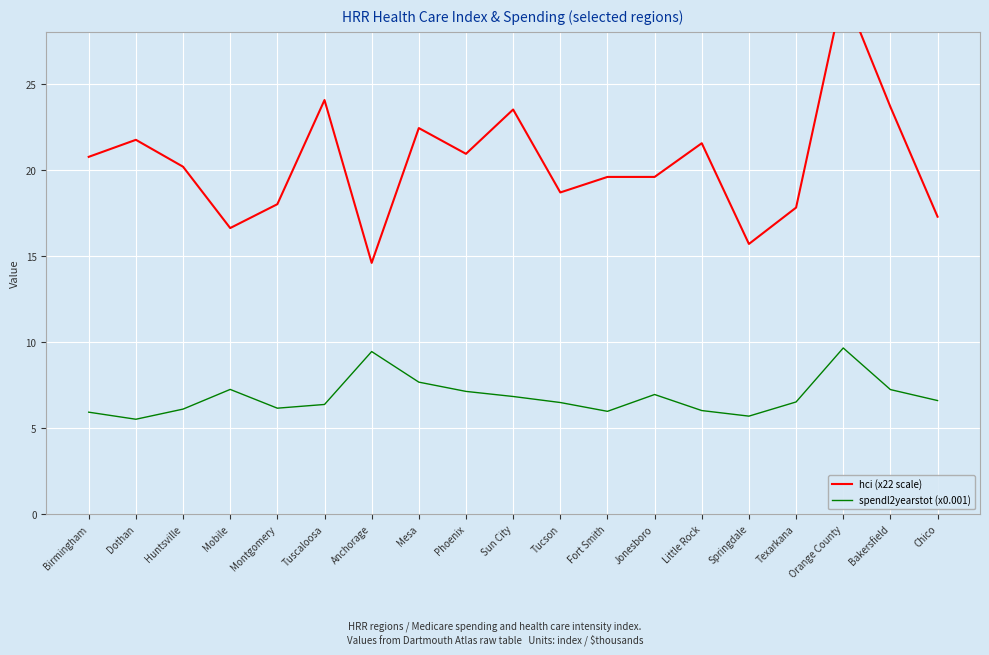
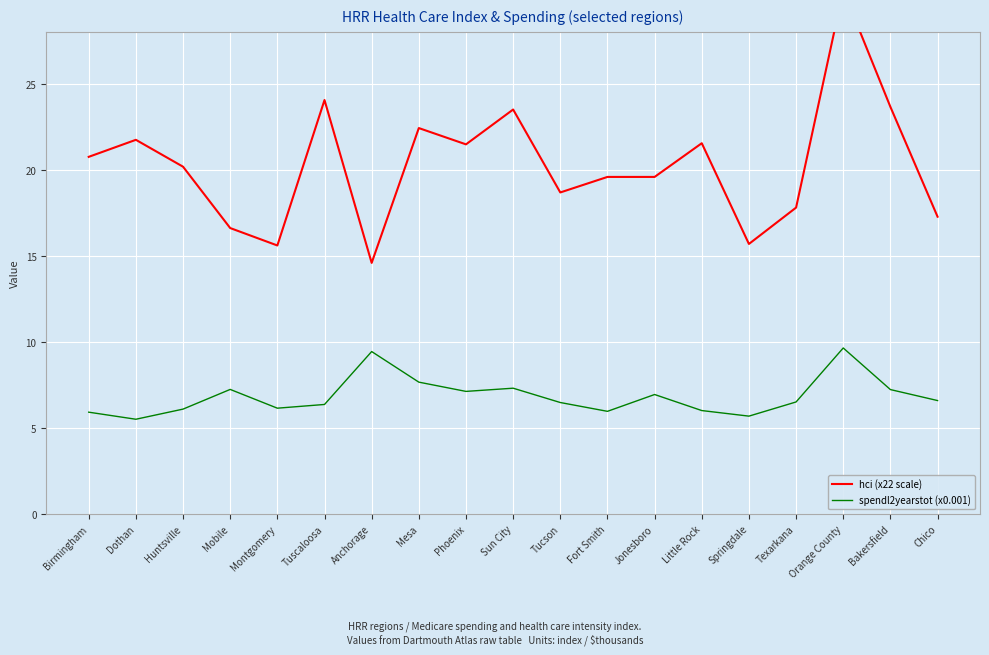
  {
    "hci (x22 scale)": {
      "Birmingham": 20.8,
      "Dothan": 21.8,
      "Huntsville": 20.2,
      "Mobile": 16.6,
-     "Montgomery": 18.0,
+     "Montgomery": 15.6,
      "Tuscaloosa": 24.1,
      "Anchorage": 14.6,
      "Mesa": 22.4,
-     "Phoenix": 20.9,
+     "Phoenix": 21.5,
      "Sun City": 23.5,
      "Tucson": 18.7,
      "Fort Smith": 19.6,
      "Jonesboro": 19.6,
      "Little Rock": 21.6,
      "Springdale": 15.7,
      "Texarkana": 17.8,
      "Bakersfield": 23.7,
      "Chico": 17.3
    },
    "spendl2yearstot (x0.001)": {
      "Birmingham": 5.9,
      "Dothan": 5.5,
      "Huntsville": 6.1,
      "Mobile": 7.3,
      "Montgomery": 6.2,
      "Tuscaloosa": 6.4,
      "Anchorage": 9.5,
      "Mesa": 7.7,
      "Phoenix": 7.1,
-     "Sun City": 6.8,
+     "Sun City": 7.3,
      "Tucson": 6.5,
      "Fort Smith": 6.0,
      "Jonesboro": 7.0,
      "Little Rock": 6.0,
      "Springdale": 5.7,
      "Texarkana": 6.5,
      "Orange County": 9.7,
      "Bakersfield": 7.2,
      "Chico": 6.6
    }
  }
